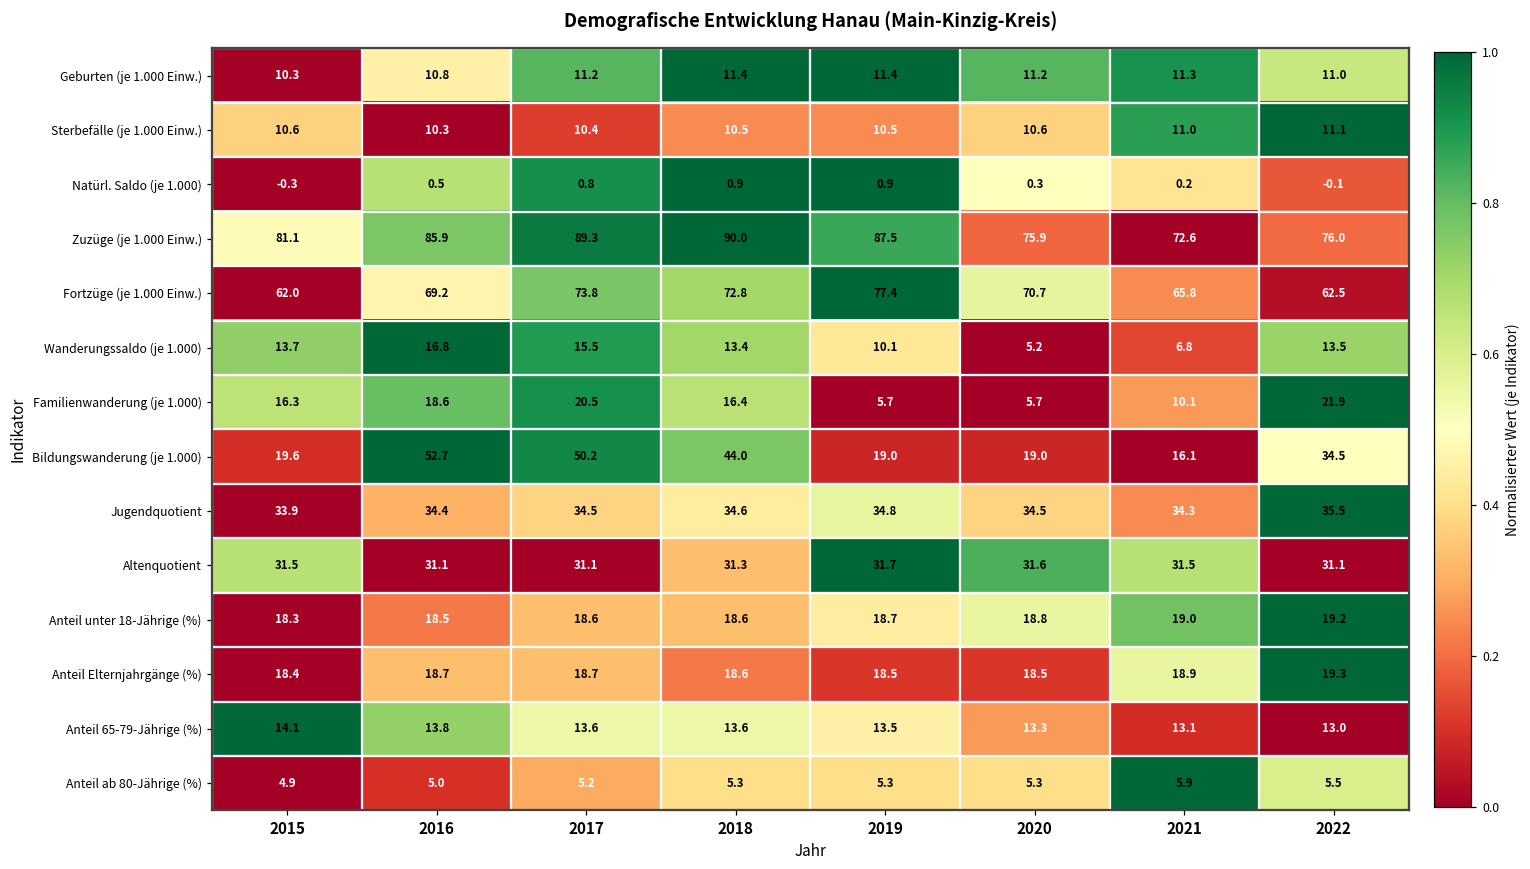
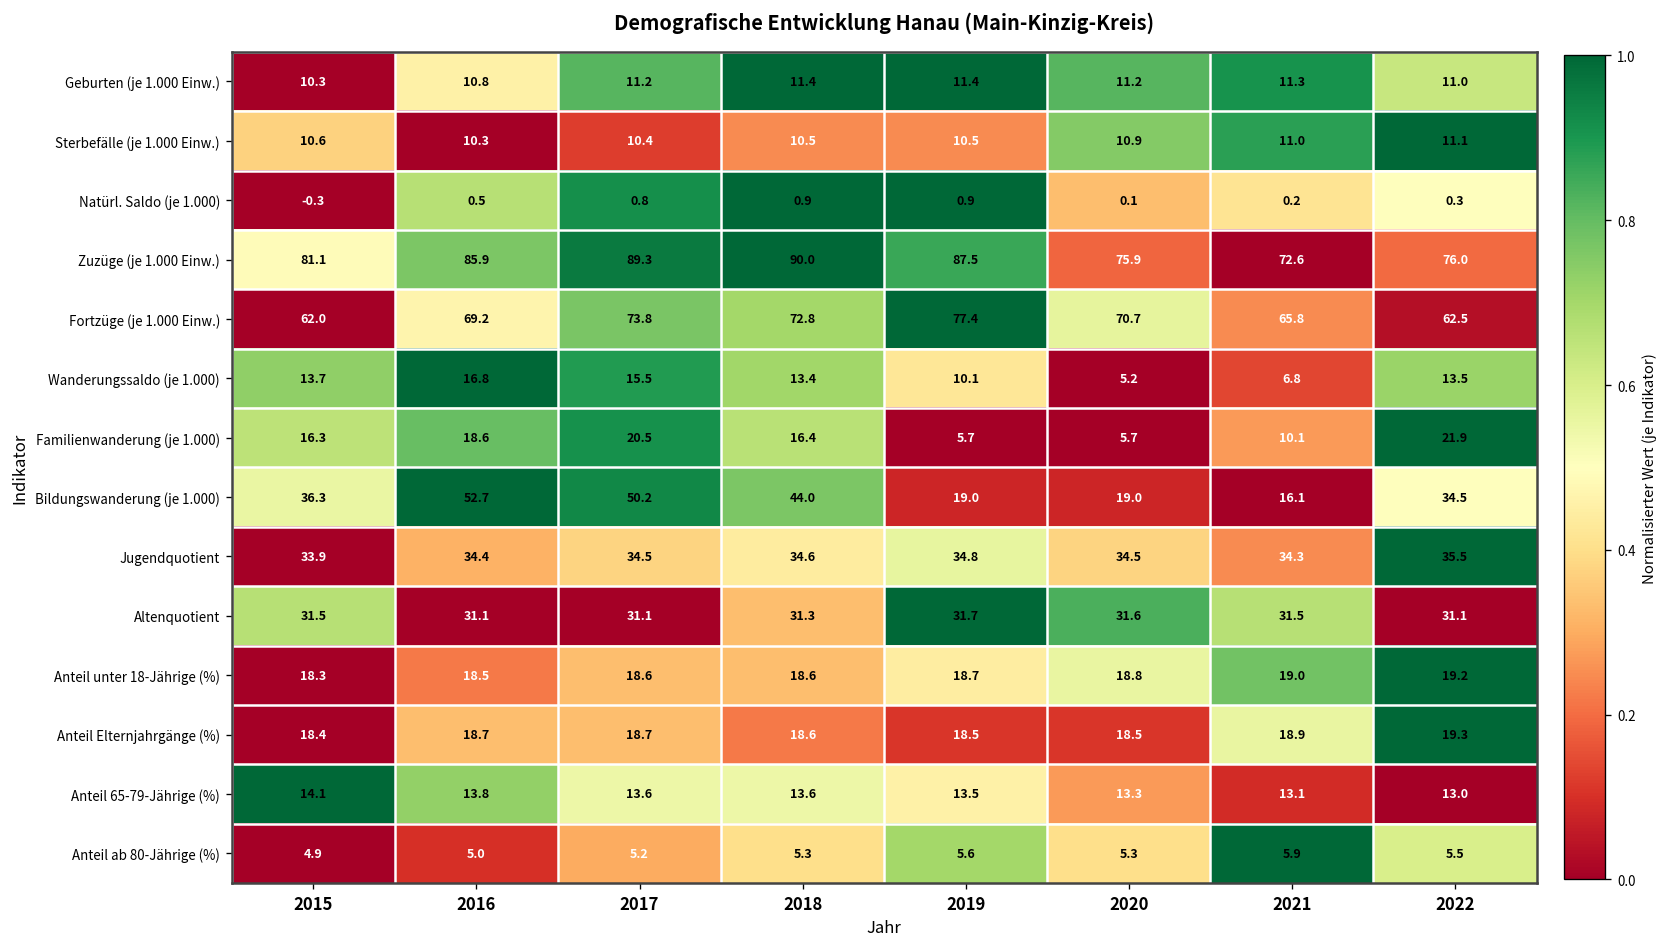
  {
    "Geburten (je 1.000 Einw.)": {
      "2015": 10.3,
      "2016": 10.8,
      "2017": 11.2,
      "2018": 11.4,
      "2019": 11.4,
      "2020": 11.2,
      "2021": 11.3,
      "2022": 11.0
    },
    "Sterbefälle (je 1.000 Einw.)": {
      "2015": 10.6,
      "2016": 10.3,
      "2017": 10.4,
      "2018": 10.5,
      "2019": 10.5,
-     "2020": 10.6,
+     "2020": 10.9,
      "2021": 11.0,
      "2022": 11.1
    },
    "Natürl. Saldo (je 1.000)": {
      "2015": -0.3,
      "2016": 0.5,
      "2017": 0.8,
      "2018": 0.9,
      "2019": 0.9,
-     "2020": 0.3,
+     "2020": 0.1,
      "2021": 0.2,
-     "2022": -0.1
+     "2022": 0.3
    },
    "Zuzüge (je 1.000 Einw.)": {
      "2015": 81.1,
      "2016": 85.9,
      "2017": 89.3,
      "2018": 90.0,
      "2019": 87.5,
      "2020": 75.9,
      "2021": 72.6,
      "2022": 76.0
    },
    "Fortzüge (je 1.000 Einw.)": {
      "2015": 62.0,
      "2016": 69.2,
      "2017": 73.8,
      "2018": 72.8,
      "2019": 77.4,
      "2020": 70.7,
      "2021": 65.8,
      "2022": 62.5
    },
    "Wanderungssaldo (je 1.000)": {
      "2015": 13.7,
      "2016": 16.8,
      "2017": 15.5,
      "2018": 13.4,
      "2019": 10.1,
      "2020": 5.2,
      "2021": 6.8,
      "2022": 13.5
    },
    "Familienwanderung (je 1.000)": {
      "2015": 16.3,
      "2016": 18.6,
      "2017": 20.5,
      "2018": 16.4,
      "2019": 5.7,
      "2020": 5.7,
      "2021": 10.1,
      "2022": 21.9
    },
    "Bildungswanderung (je 1.000)": {
-     "2015": 19.6,
+     "2015": 36.3,
      "2016": 52.7,
      "2017": 50.2,
      "2018": 44.0,
      "2019": 19.0,
      "2020": 19.0,
      "2021": 16.1,
      "2022": 34.5
    },
    "Jugendquotient": {
      "2015": 33.9,
      "2016": 34.4,
      "2017": 34.5,
      "2018": 34.6,
      "2019": 34.8,
      "2020": 34.5,
      "2021": 34.3,
      "2022": 35.5
    },
    "Altenquotient": {
      "2015": 31.5,
      "2016": 31.1,
      "2017": 31.1,
      "2018": 31.3,
      "2019": 31.7,
      "2020": 31.6,
      "2021": 31.5,
      "2022": 31.1
    },
    "Anteil unter 18-Jährige (%)": {
      "2015": 18.3,
      "2016": 18.5,
      "2017": 18.6,
      "2018": 18.6,
      "2019": 18.7,
      "2020": 18.8,
      "2021": 19.0,
      "2022": 19.2
    },
    "Anteil Elternjahrgänge (%)": {
      "2015": 18.4,
      "2016": 18.7,
      "2017": 18.7,
      "2018": 18.6,
      "2019": 18.5,
      "2020": 18.5,
      "2021": 18.9,
      "2022": 19.3
    },
    "Anteil 65-79-Jährige (%)": {
      "2015": 14.1,
      "2016": 13.8,
      "2017": 13.6,
      "2018": 13.6,
      "2019": 13.5,
      "2020": 13.3,
      "2021": 13.1,
      "2022": 13.0
    },
    "Anteil ab 80-Jährige (%)": {
      "2015": 4.9,
      "2016": 5.0,
      "2017": 5.2,
      "2018": 5.3,
-     "2019": 5.3,
+     "2019": 5.6,
      "2020": 5.3,
      "2021": 5.9,
      "2022": 5.5
    }
  }
